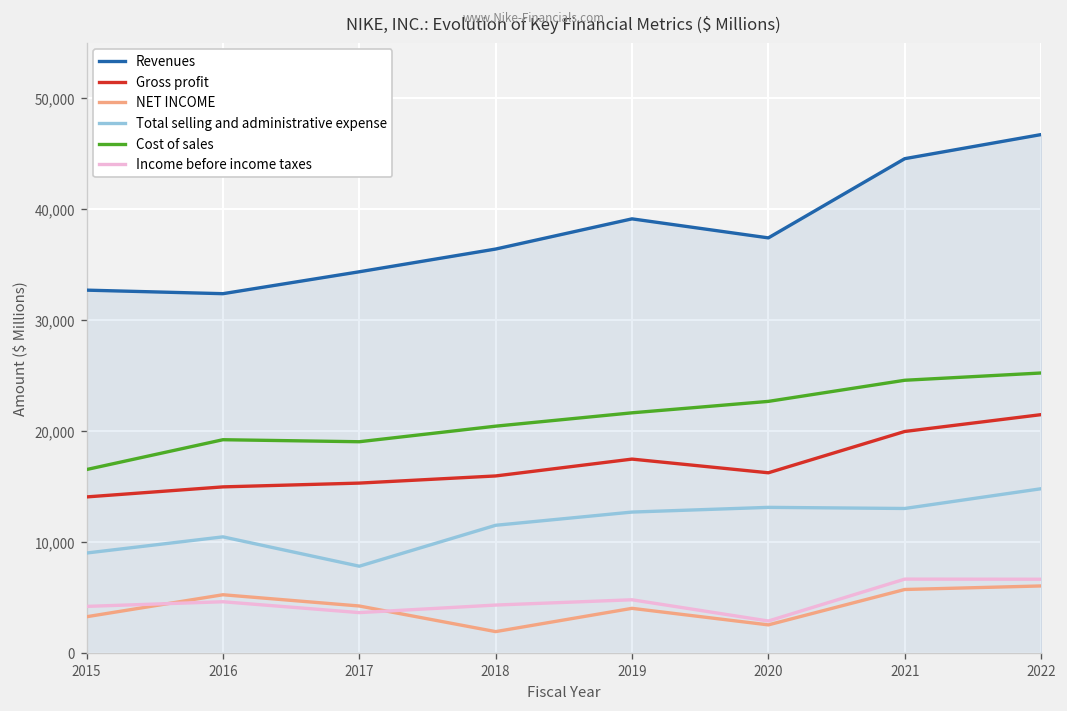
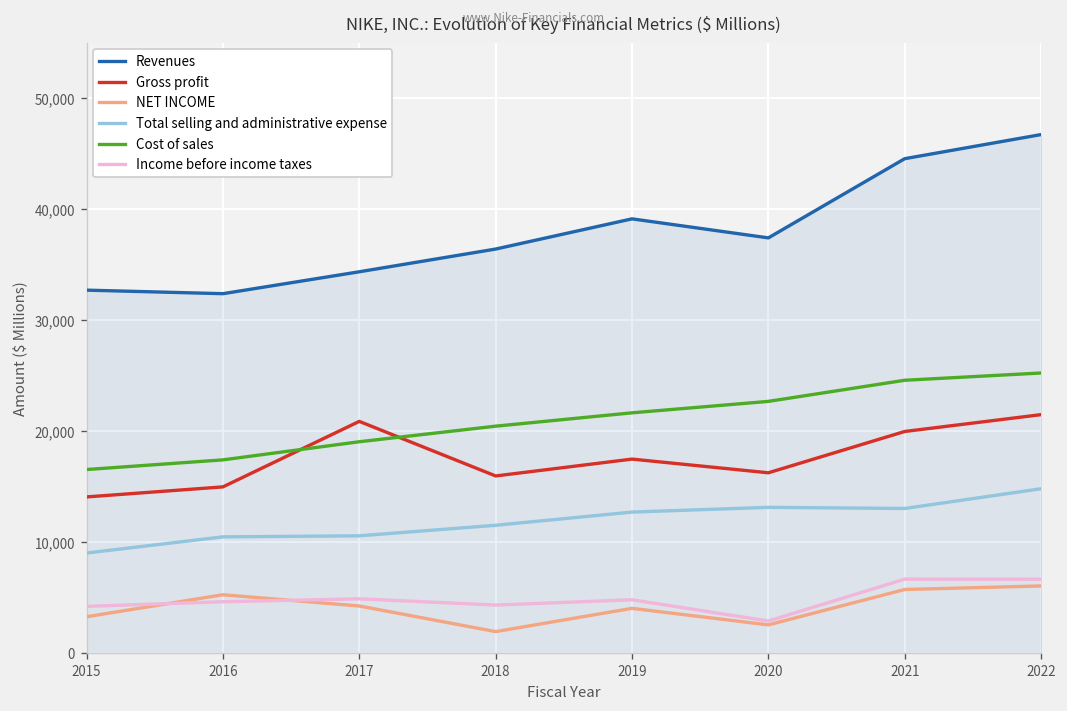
  {
    "Revenues": {
      "2015": "33,000",
      "2016": "32,000",
      "2017": "34,000",
      "2018": "36,000",
      "2019": "39,000",
      "2020": "37,000",
      "2021": "45,000",
      "2022": "47,000"
    },
    "Gross profit": {
      "2015": "14,000",
      "2016": "15,000",
-     "2017": "15,000",
+     "2017": "21,000",
      "2018": "16,000",
      "2019": "17,000",
      "2020": "16,000",
      "2021": "20,000",
      "2022": "21,000"
    },
    "NET INCOME": {
      "2015": "3,000",
      "2016": "5,000",
      "2017": "4,000",
      "2018": "2,000",
      "2019": "4,000",
      "2020": "3,000",
      "2021": "6,000",
      "2022": "6,000"
    },
    "Total selling and administrative expense": {
      "2015": "9,000",
      "2016": "10,000",
-     "2017": "8,000",
+     "2017": "11,000",
      "2018": "12,000",
      "2019": "13,000",
      "2020": "13,000",
      "2021": "13,000",
      "2022": "15,000"
    },
    "Cost of sales": {
      "2015": "17,000",
-     "2016": "19,000",
+     "2016": "17,000",
      "2017": "19,000",
      "2018": "20,000",
      "2019": "22,000",
      "2020": "23,000",
      "2021": "25,000",
      "2022": "25,000"
    },
    "Income before income taxes": {
      "2015": "4,000",
      "2016": "5,000",
-     "2017": "4,000",
+     "2017": "5,000",
      "2018": "4,000",
      "2019": "5,000",
      "2020": "3,000",
      "2021": "7,000",
      "2022": "7,000"
    }
  }
